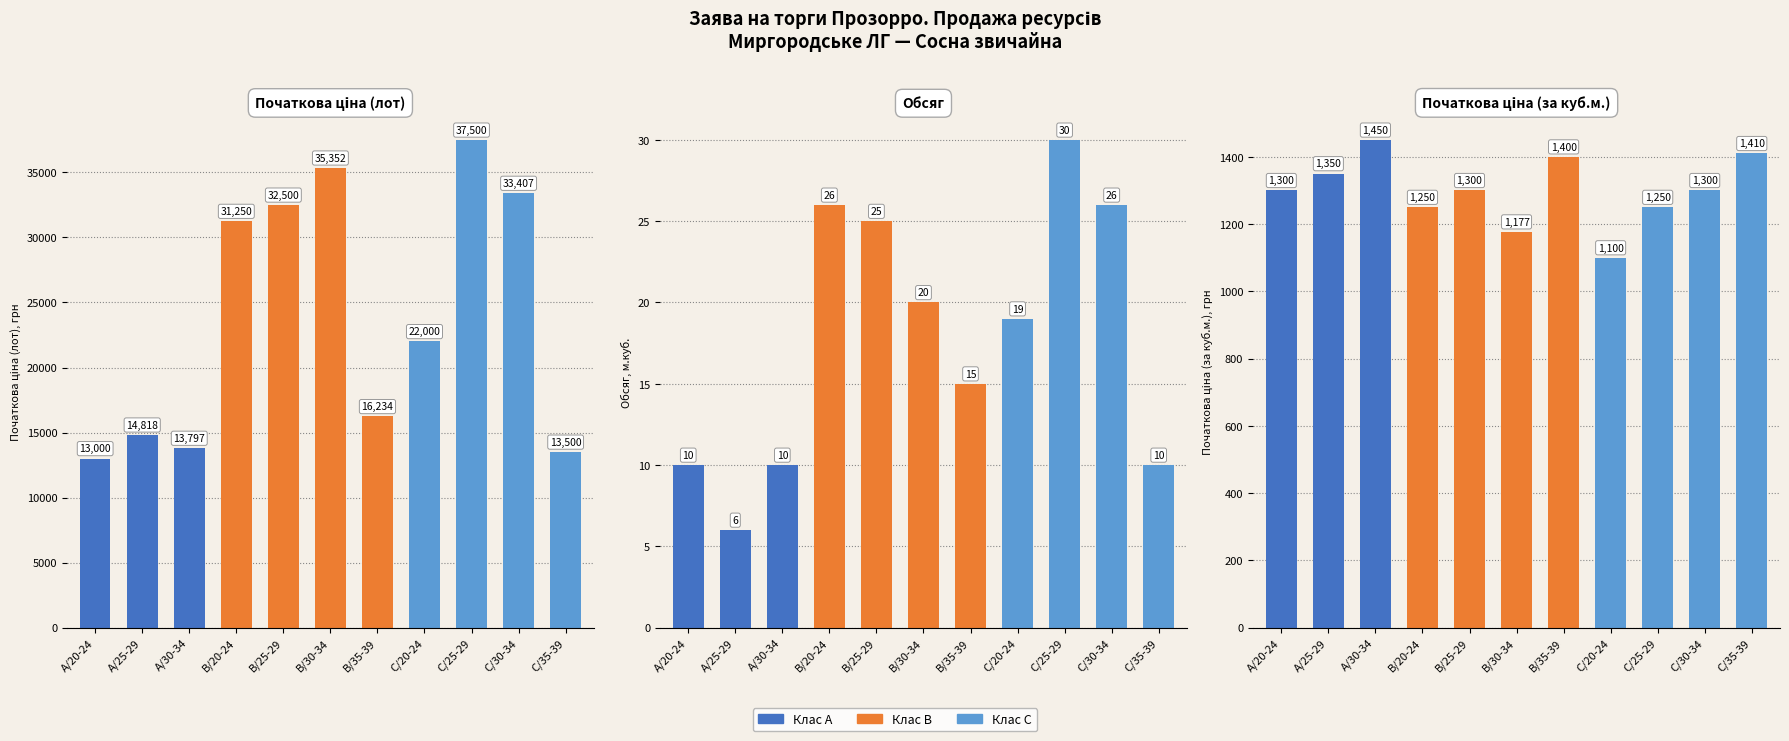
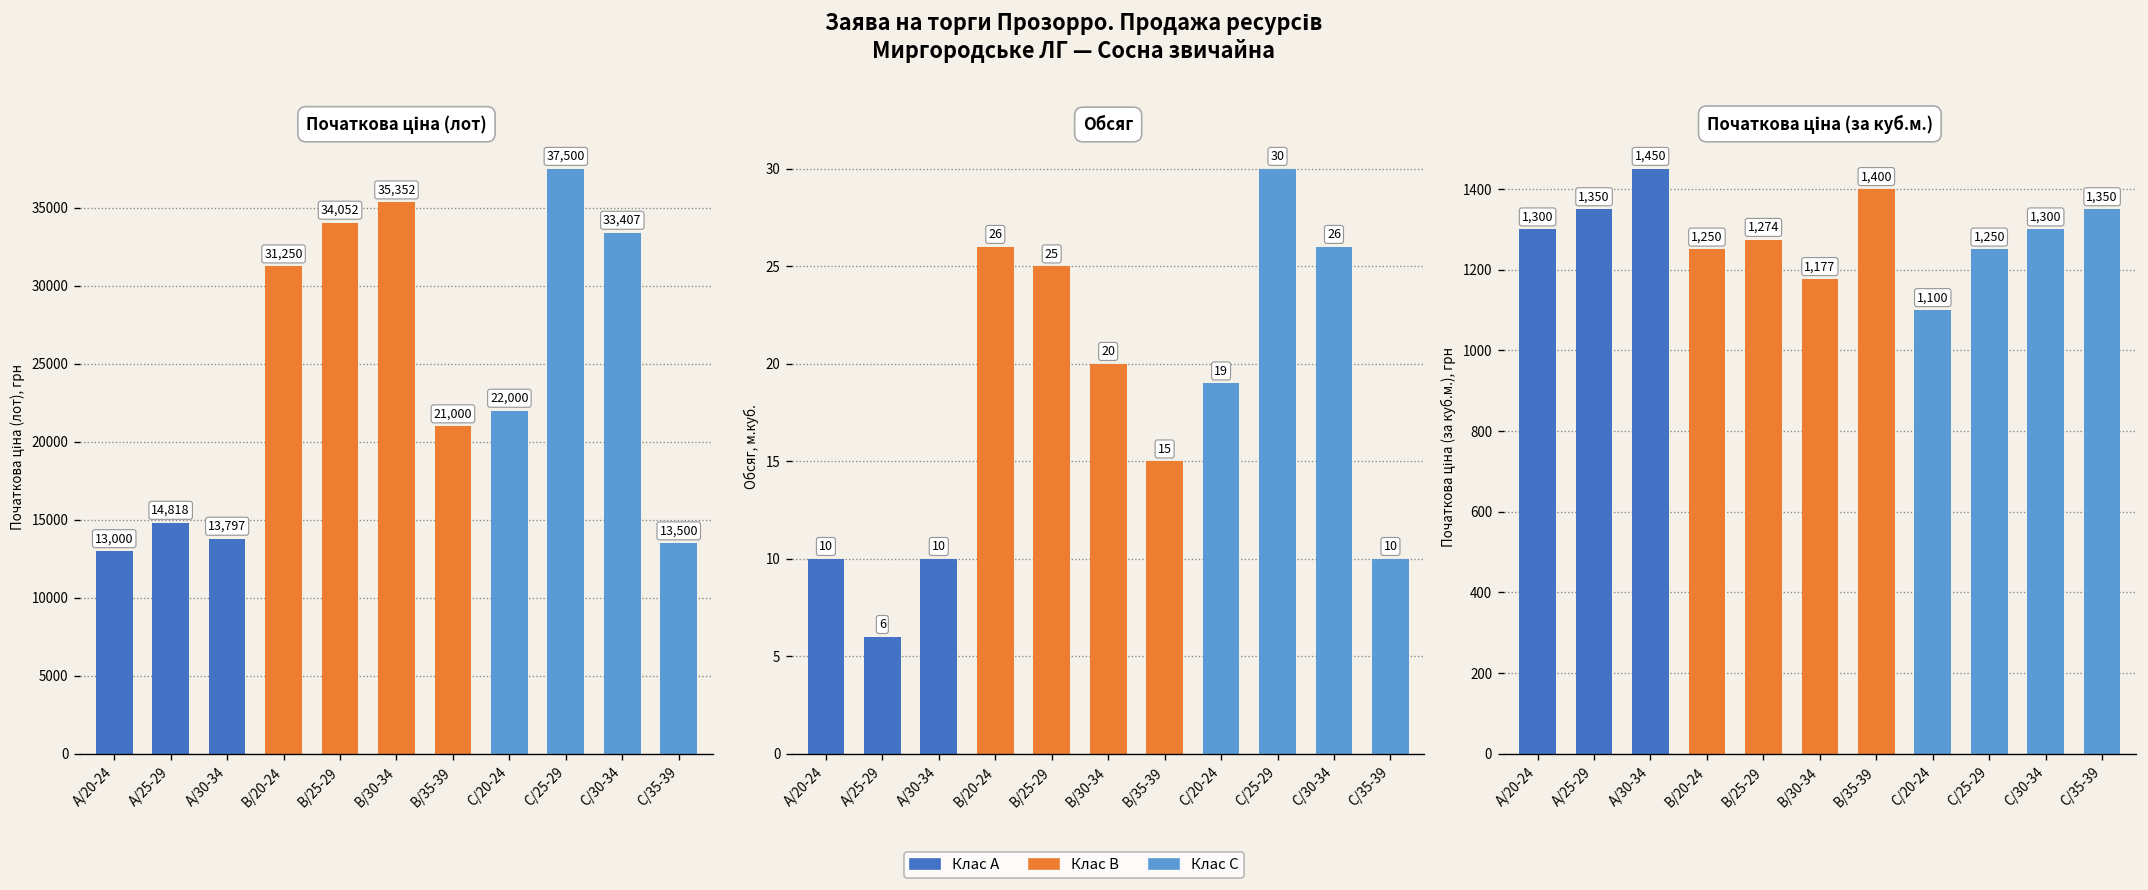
  {
    "Початкова ціна (лот)": {
-     "B/25-29": "32,500",
-     "B/35-39": "16,234"
+     "B/25-29": "34,052",
+     "B/35-39": "21,000"
    },
    "Початкова ціна (за куб.м.)": {
-     "B/25-29": "1,300",
-     "C/35-39": "1,410"
+     "B/25-29": "1,274",
+     "C/35-39": "1,350"
    }
  }
